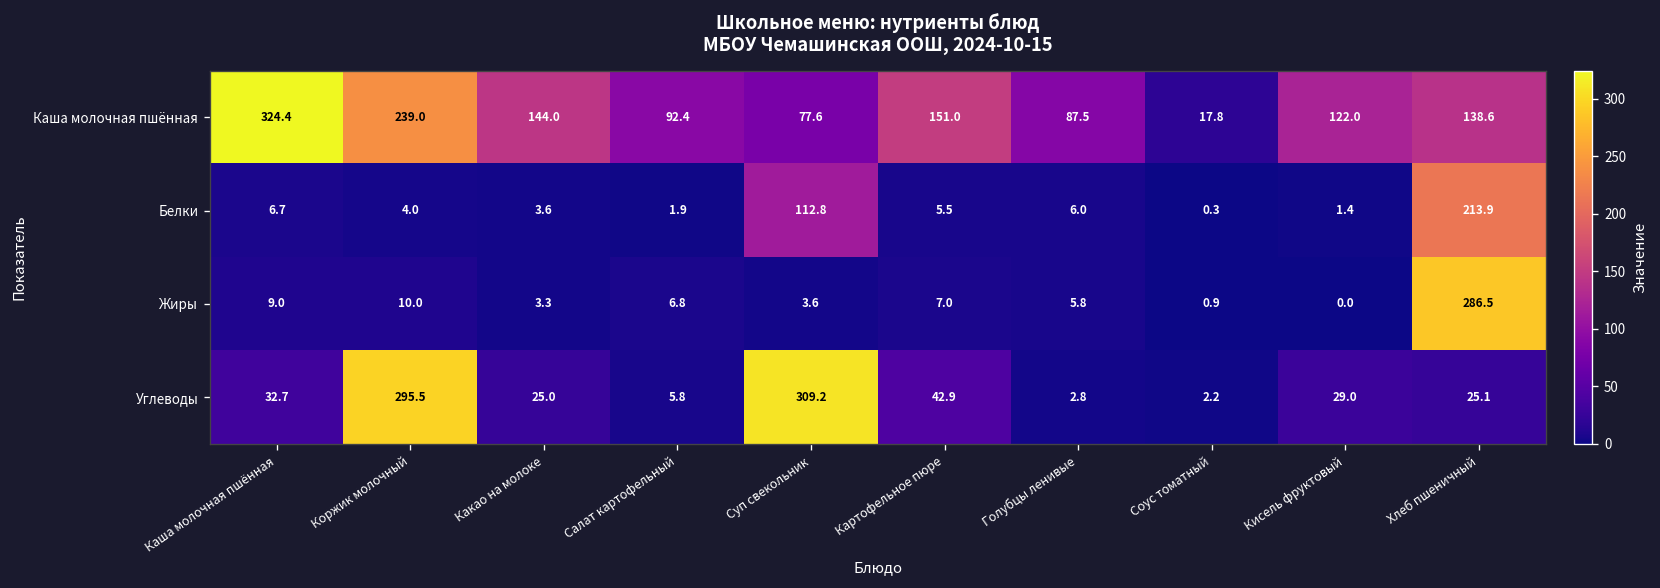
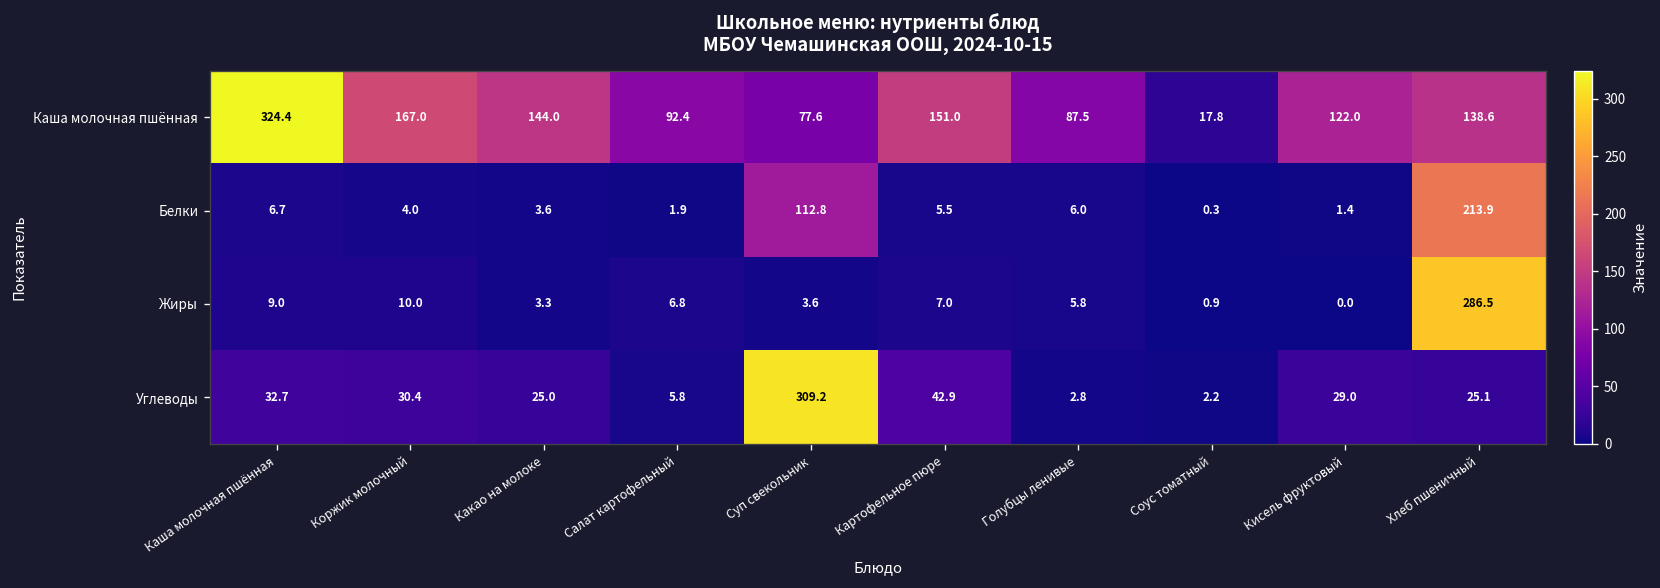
  {
    "Каша молочная пшённая": {
      "Каша молочная пшённая": 324.4,
-     "Коржик молочный": 239.0,
+     "Коржик молочный": 167.0,
      "Какао на молоке": 144.0,
      "Салат картофельный": 92.4,
      "Суп свекольник": 77.6,
      "Картофельное пюре": 151.0,
      "Голубцы ленивые": 87.5,
      "Соус томатный": 17.8,
      "Кисель фруктовый": 122.0,
      "Хлеб пшеничный": 138.6
    },
    "Белки": {
      "Каша молочная пшённая": 6.7,
      "Коржик молочный": 4.0,
      "Какао на молоке": 3.6,
      "Салат картофельный": 1.9,
      "Суп свекольник": 112.8,
      "Картофельное пюре": 5.5,
      "Голубцы ленивые": 6.0,
      "Соус томатный": 0.3,
      "Кисель фруктовый": 1.4,
      "Хлеб пшеничный": 213.9
    },
    "Жиры": {
      "Каша молочная пшённая": 9.0,
      "Коржик молочный": 10.0,
      "Какао на молоке": 3.3,
      "Салат картофельный": 6.8,
      "Суп свекольник": 3.6,
      "Картофельное пюре": 7.0,
      "Голубцы ленивые": 5.8,
      "Соус томатный": 0.9,
      "Кисель фруктовый": 0.0,
      "Хлеб пшеничный": 286.5
    },
    "Углеводы": {
      "Каша молочная пшённая": 32.7,
-     "Коржик молочный": 295.5,
+     "Коржик молочный": 30.4,
      "Какао на молоке": 25.0,
      "Салат картофельный": 5.8,
      "Суп свекольник": 309.2,
      "Картофельное пюре": 42.9,
      "Голубцы ленивые": 2.8,
      "Соус томатный": 2.2,
      "Кисель фруктовый": 29.0,
      "Хлеб пшеничный": 25.1
    }
  }
